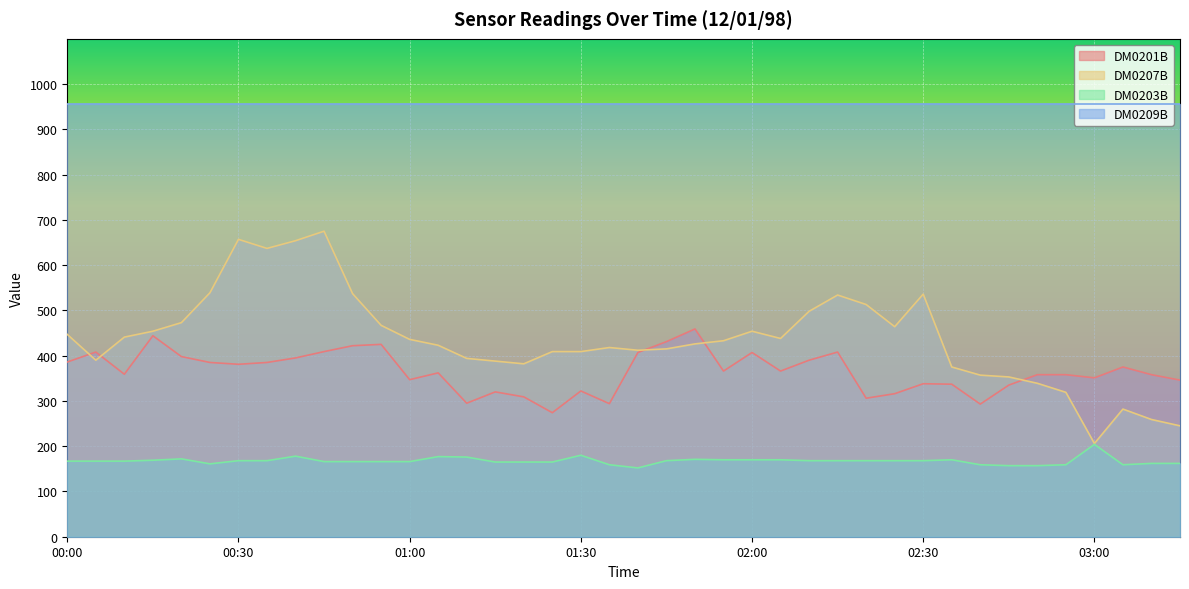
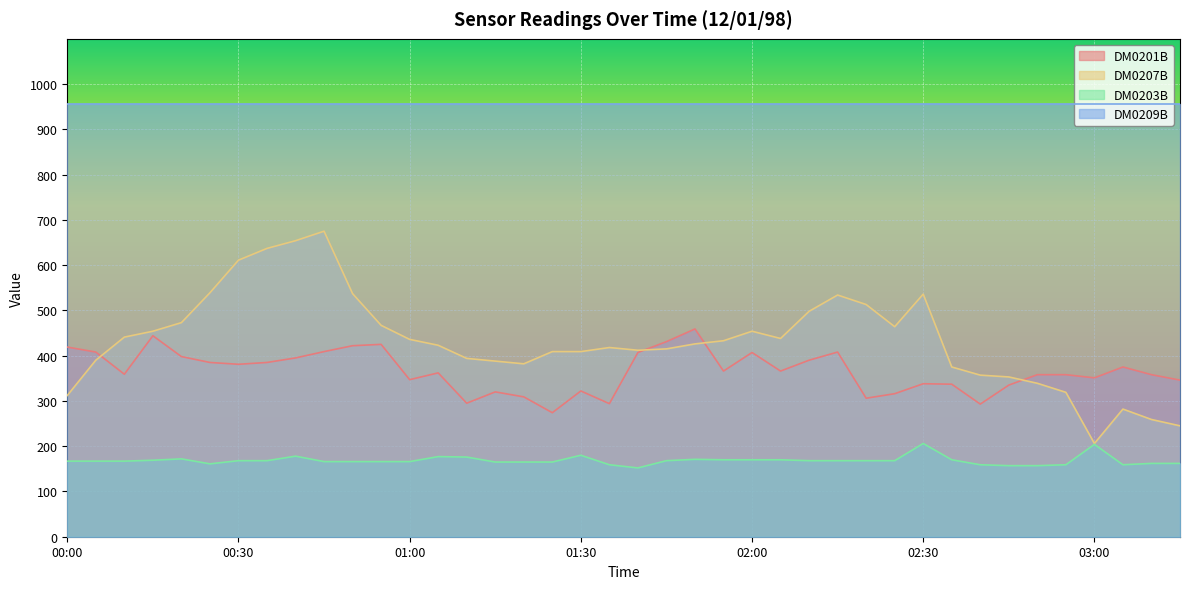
  {
    "DM0201B": {
-     "00:00": 390,
+     "00:00": 420,
      "00:30": 380,
      "01:00": 350,
      "01:30": 320,
      "02:00": 410,
      "02:30": 340,
      "03:00": 350
    },
    "DM0207B": {
-     "00:00": 450,
-     "00:30": 660,
+     "00:00": 310,
+     "00:30": 610,
      "01:00": 440,
      "01:30": 410,
      "02:00": 450,
      "02:30": 540
    },
    "DM0203B": {
      "00:00": 170,
      "00:30": 170,
      "01:00": 170,
      "01:30": 180,
      "02:00": 170,
-     "02:30": 170
+     "02:30": 210
    },
    "DM0209B": {
      "00:00": 960,
      "00:30": 960,
      "01:00": 960,
      "01:30": 960,
      "02:00": 960,
      "02:30": 960
    }
  }
